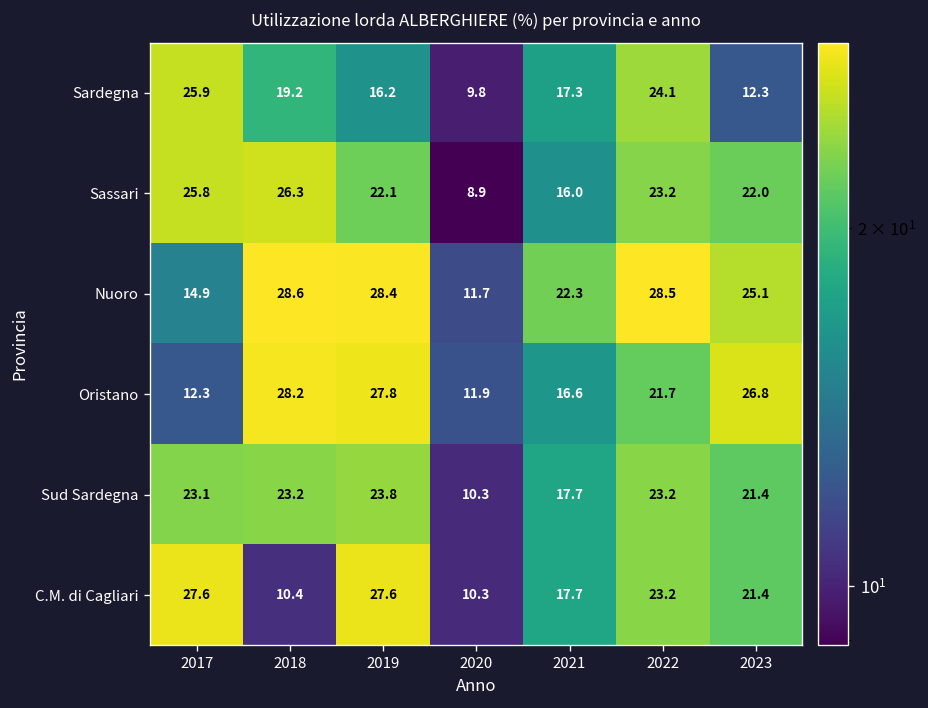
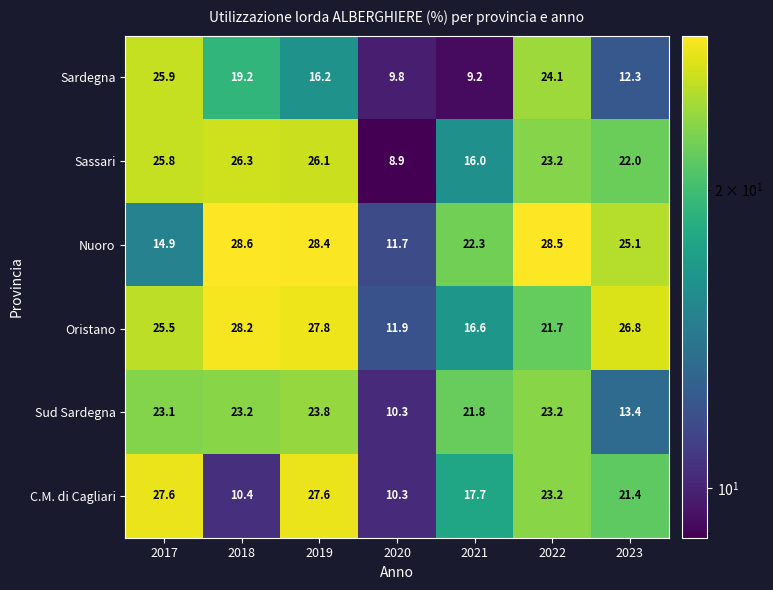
  {
    "Sardegna": {
      "2017": 25.9,
      "2018": 19.2,
      "2019": 16.2,
      "2020": 9.8,
-     "2021": 17.3,
+     "2021": 9.2,
      "2022": 24.1,
      "2023": 12.3
    },
    "Sassari": {
      "2017": 25.8,
      "2018": 26.3,
-     "2019": 22.1,
+     "2019": 26.1,
      "2020": 8.9,
      "2021": 16.0,
      "2022": 23.2,
      "2023": 22.0
    },
    "Nuoro": {
      "2017": 14.9,
      "2018": 28.6,
      "2019": 28.4,
      "2020": 11.7,
      "2021": 22.3,
      "2022": 28.5,
      "2023": 25.1
    },
    "Oristano": {
-     "2017": 12.3,
+     "2017": 25.5,
      "2018": 28.2,
      "2019": 27.8,
      "2020": 11.9,
      "2021": 16.6,
      "2022": 21.7,
      "2023": 26.8
    },
    "Sud Sardegna": {
      "2017": 23.1,
      "2018": 23.2,
      "2019": 23.8,
      "2020": 10.3,
-     "2021": 17.7,
+     "2021": 21.8,
      "2022": 23.2,
-     "2023": 21.4
+     "2023": 13.4
    },
    "C.M. di Cagliari": {
      "2017": 27.6,
      "2018": 10.4,
      "2019": 27.6,
      "2020": 10.3,
      "2021": 17.7,
      "2022": 23.2,
      "2023": 21.4
    }
  }
